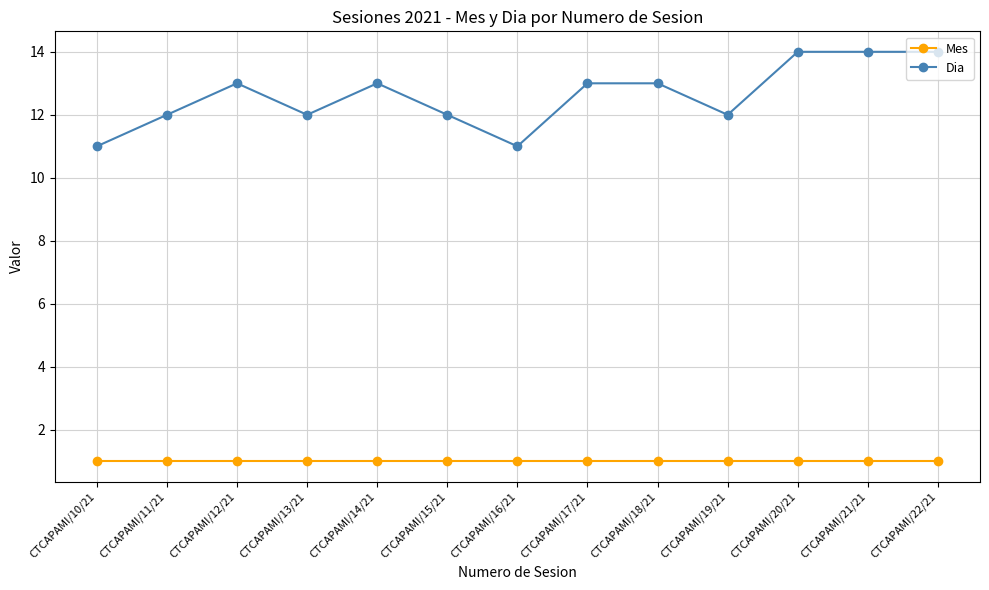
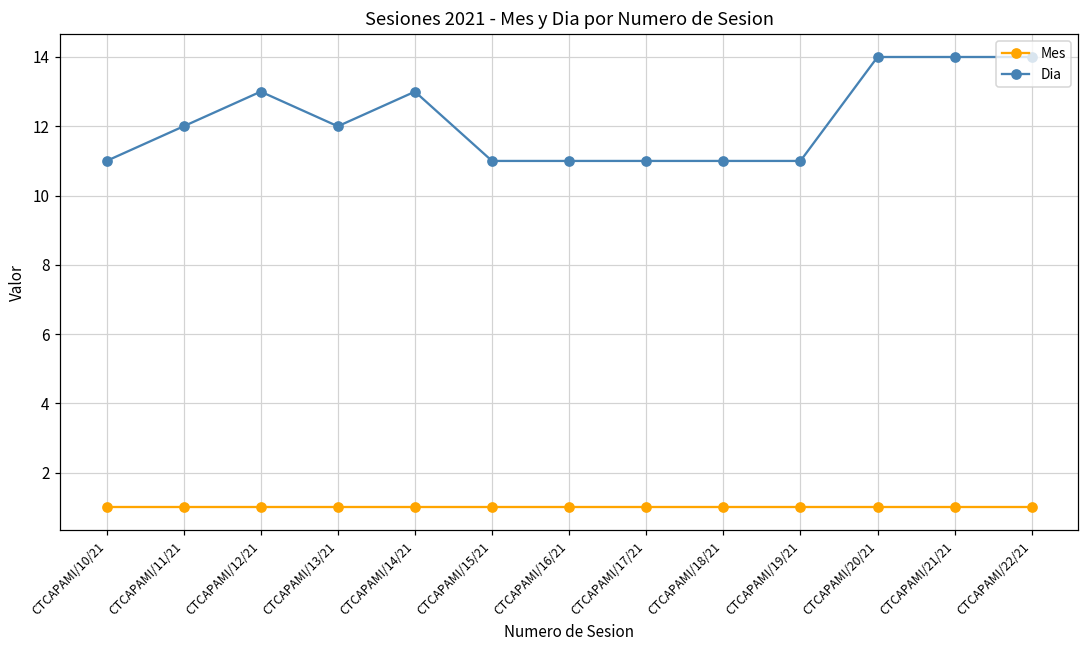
  {
    "Mes": {
      "CTCAPAMI/10/21": 1,
      "CTCAPAMI/11/21": 1,
      "CTCAPAMI/12/21": 1,
      "CTCAPAMI/13/21": 1,
      "CTCAPAMI/14/21": 1,
      "CTCAPAMI/15/21": 1,
      "CTCAPAMI/16/21": 1,
      "CTCAPAMI/17/21": 1,
      "CTCAPAMI/18/21": 1,
      "CTCAPAMI/19/21": 1,
      "CTCAPAMI/20/21": 1,
      "CTCAPAMI/21/21": 1,
      "CTCAPAMI/22/21": 1
    },
    "Dia": {
      "CTCAPAMI/10/21": 11,
      "CTCAPAMI/11/21": 12,
      "CTCAPAMI/12/21": 13,
      "CTCAPAMI/13/21": 12,
      "CTCAPAMI/14/21": 13,
-     "CTCAPAMI/15/21": 12,
+     "CTCAPAMI/15/21": 11,
      "CTCAPAMI/16/21": 11,
-     "CTCAPAMI/17/21": 13,
-     "CTCAPAMI/18/21": 13,
-     "CTCAPAMI/19/21": 12,
+     "CTCAPAMI/17/21": 11,
+     "CTCAPAMI/18/21": 11,
+     "CTCAPAMI/19/21": 11,
      "CTCAPAMI/20/21": 14,
      "CTCAPAMI/21/21": 14
    }
  }
